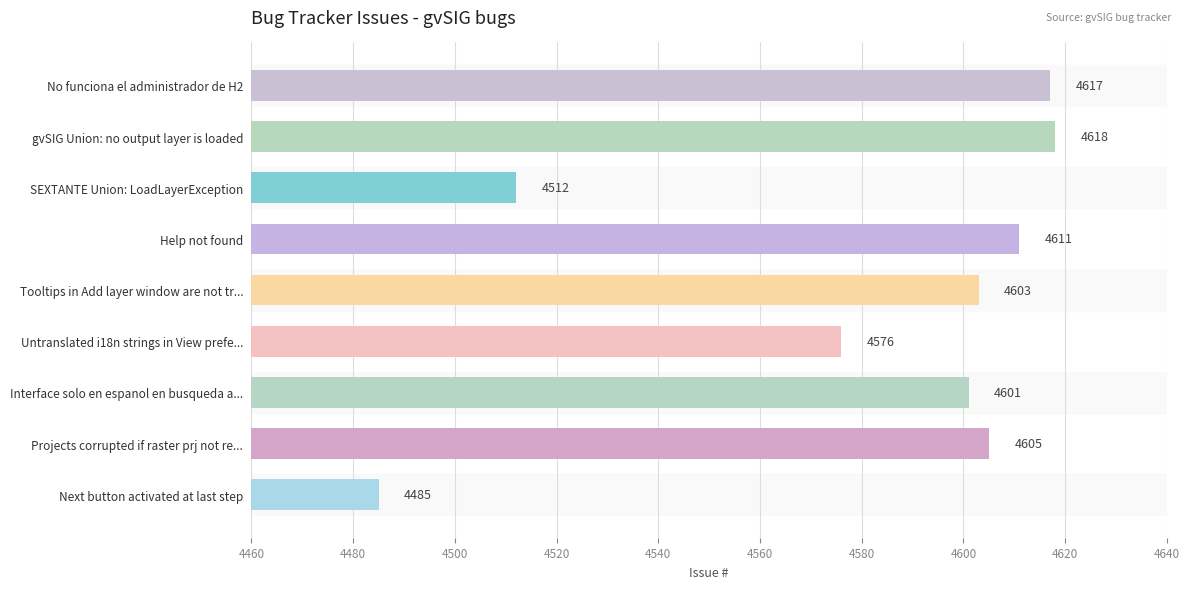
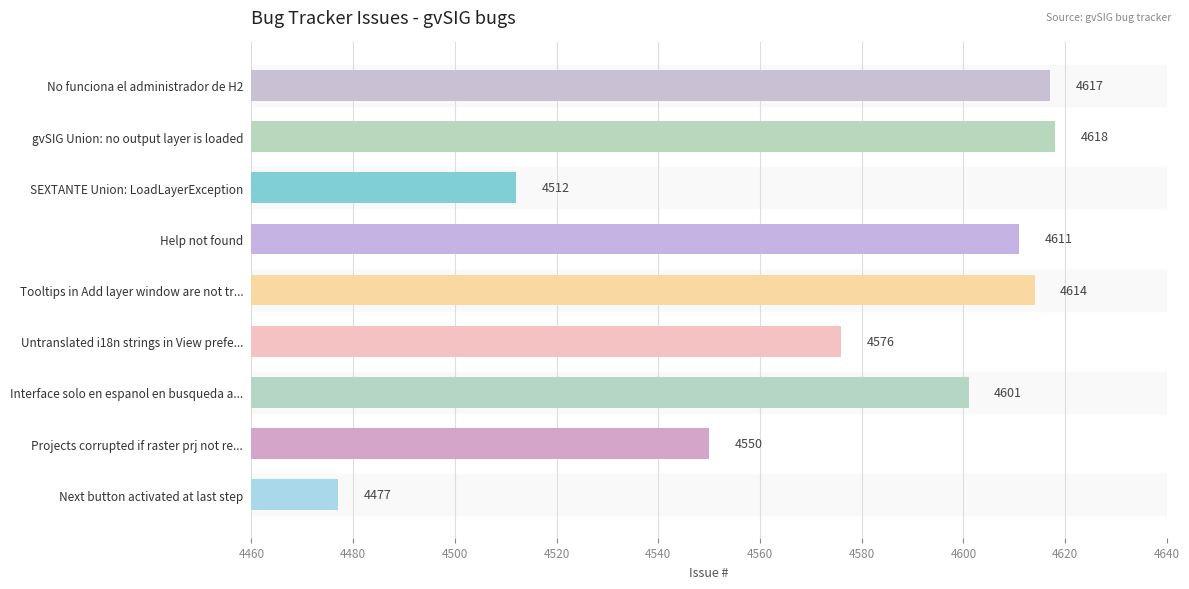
  {
-   "Tooltips in Add layer window are not tr...": 4603,
-   "Projects corrupted if raster prj not re...": 4605,
-   "Next button activated at last step": 4485
+   "Tooltips in Add layer window are not tr...": 4614,
+   "Projects corrupted if raster prj not re...": 4550,
+   "Next button activated at last step": 4477
  }
